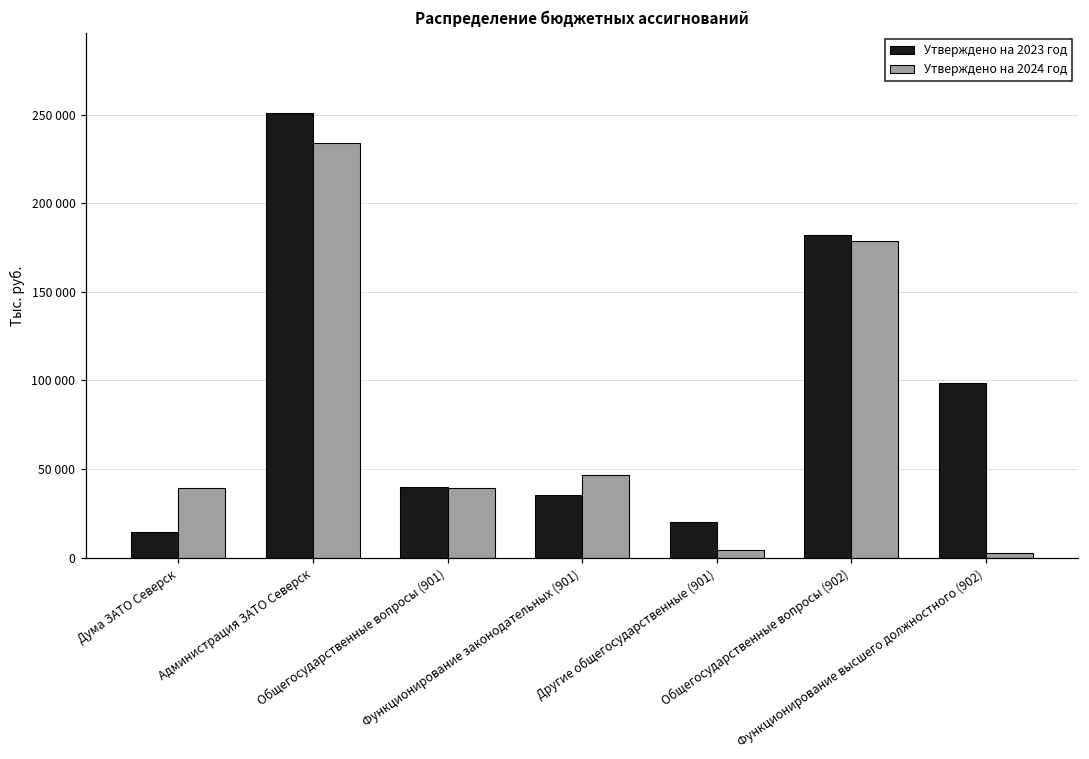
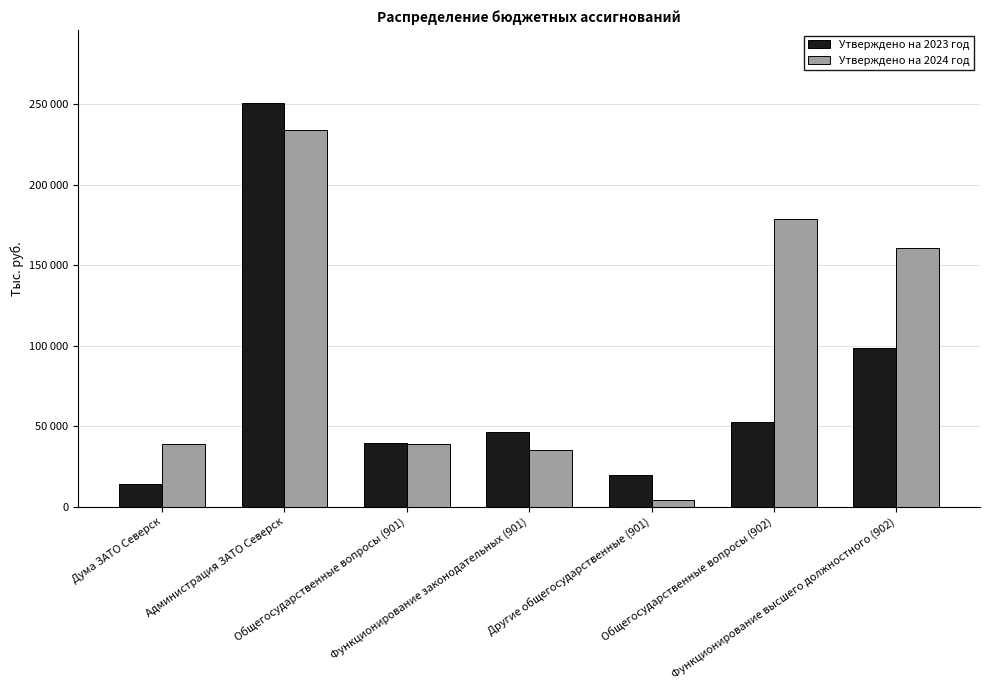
  {
    "Утверждено на 2023 год": {
      "Дума ЗАТО Северск": 14000,
      "Администрация ЗАТО Северск": 251000,
      "Общегосударственные вопросы (901)": 40000,
-     "Функционирование законодательных (901)": 35000,
+     "Функционирование законодательных (901)": 47000,
      "Другие общегосударственные (901)": 20000,
-     "Общегосударственные вопросы (902)": 182000,
+     "Общегосударственные вопросы (902)": 53000,
      "Функционирование высшего должностного (902)": 99000
    },
    "Утверждено на 2024 год": {
      "Дума ЗАТО Северск": 39000,
      "Администрация ЗАТО Северск": 234000,
      "Общегосударственные вопросы (901)": 39000,
-     "Функционирование законодательных (901)": 47000,
+     "Функционирование законодательных (901)": 35000,
      "Другие общегосударственные (901)": 4000,
      "Общегосударственные вопросы (902)": 179000,
-     "Функционирование высшего должностного (902)": 3000
+     "Функционирование высшего должностного (902)": 161000
    }
  }
